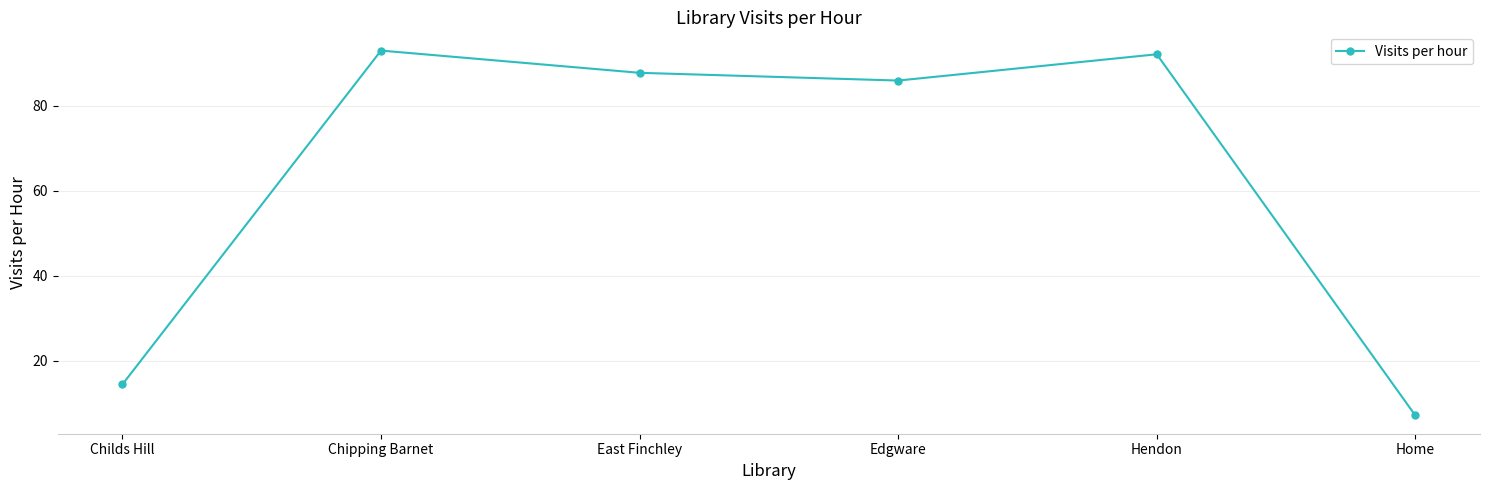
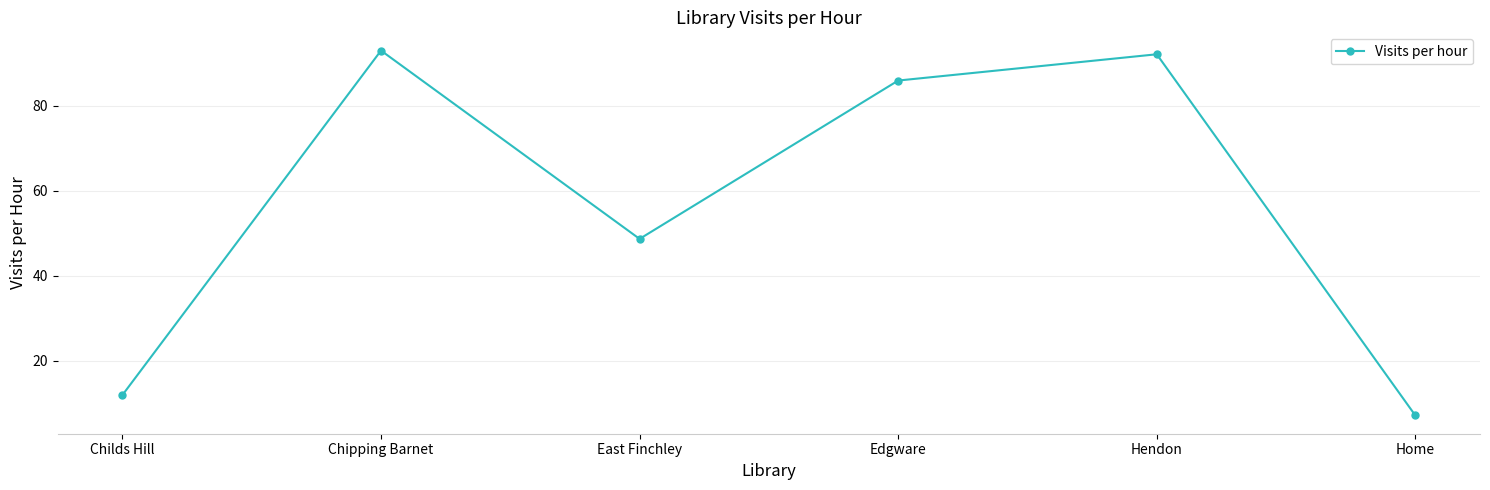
  {
-   "Childs Hill": 14,
+   "Childs Hill": 12,
    "Chipping Barnet": 93,
-   "East Finchley": 88,
+   "East Finchley": 49,
    "Edgware": 86,
    "Hendon": 92,
    "Home": 7
  }
